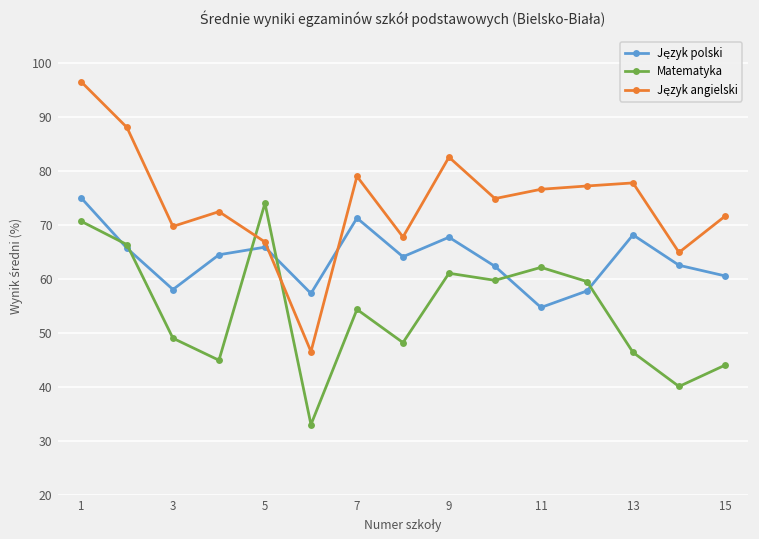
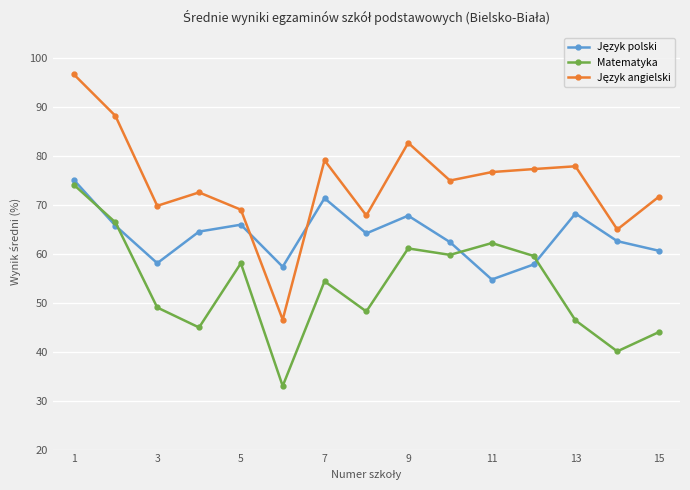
  {
    "Język polski": {
      "1": 75,
      "3": 58,
      "5": 66,
      "7": 71,
      "9": 68,
      "11": 55,
      "13": 68,
      "15": 61
    },
    "Matematyka": {
-     "1": 71,
+     "1": 74,
      "3": 49,
-     "5": 74,
+     "5": 58,
      "7": 54,
      "9": 61,
      "11": 62,
      "13": 46,
      "15": 44
    },
    "Język angielski": {
      "1": 97,
      "3": 70,
-     "5": 67,
+     "5": 69,
      "7": 79,
      "9": 83,
      "11": 77,
      "13": 78,
      "15": 72
    }
  }
